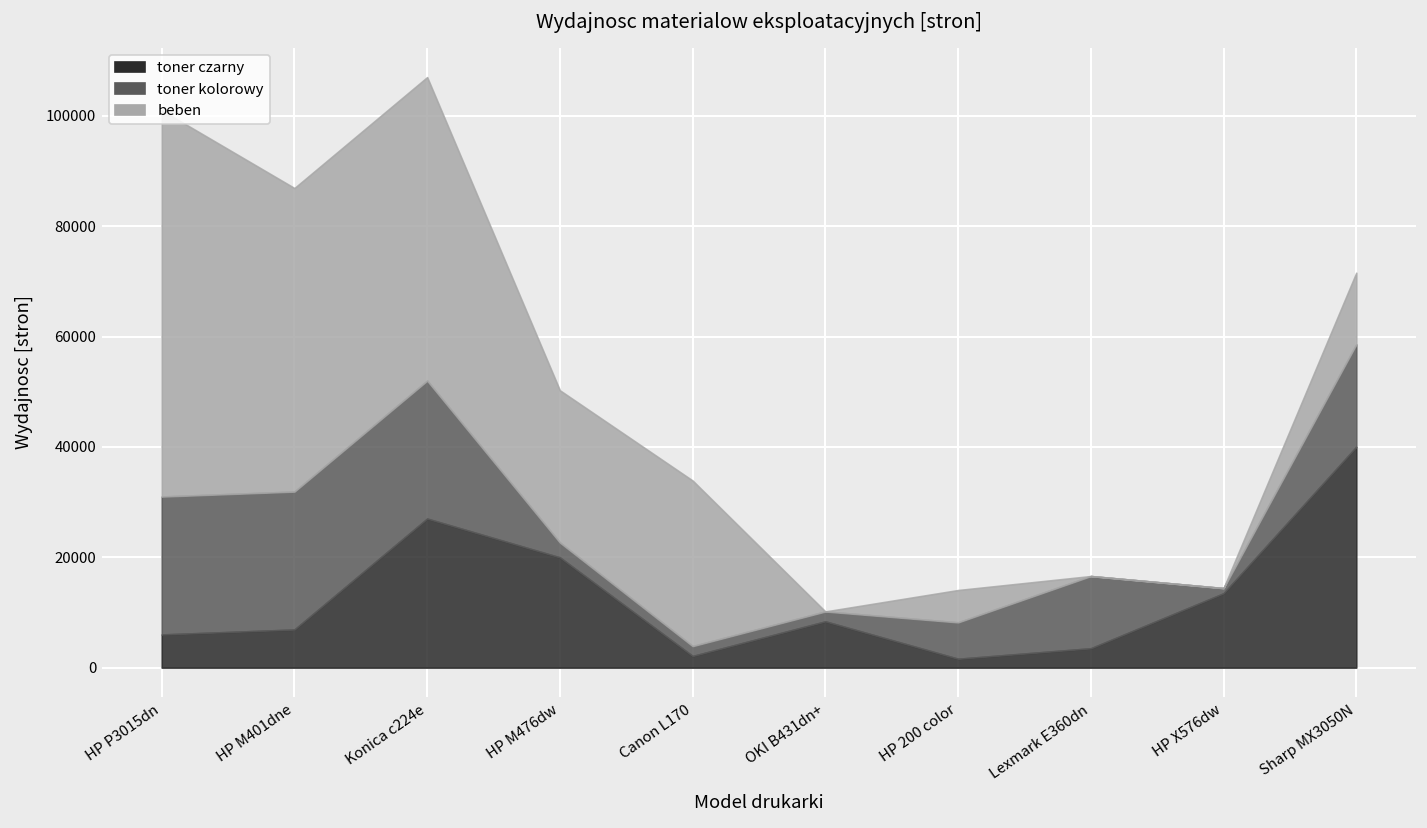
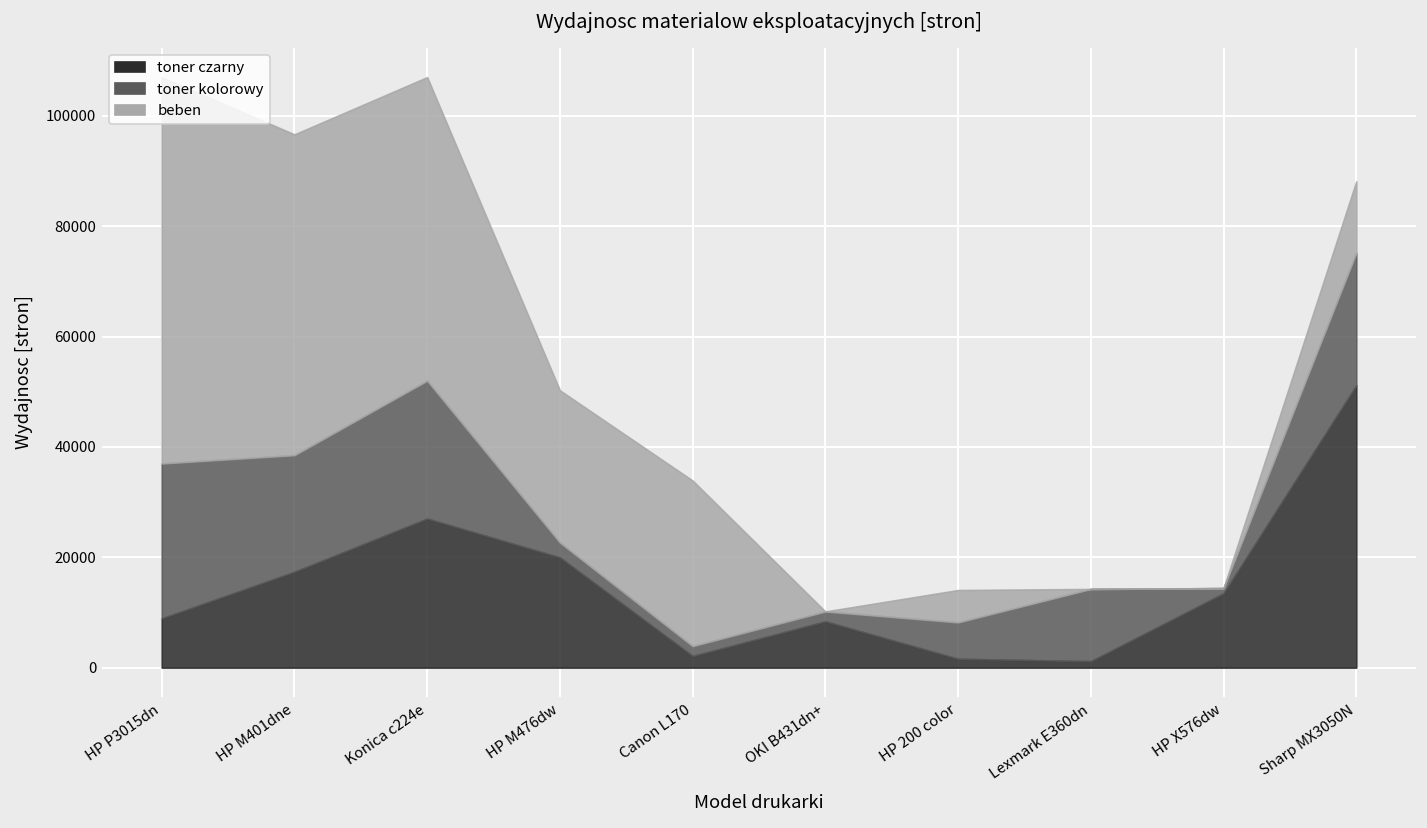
  {
    "toner czarny": {
-     "HP P3015dn": 6000,
-     "HP M401dne": 7000,
+     "HP P3015dn": 9000,
+     "HP M401dne": 17000,
      "Konica c224e": 27000,
      "HP M476dw": 20000,
      "Canon L170": 2000,
      "OKI B431dn+": 8000,
      "HP 200 color": 2000,
-     "Lexmark E360dn": 4000,
+     "Lexmark E360dn": 1000,
      "HP X576dw": 13000,
-     "Sharp MX3050N": 40000
+     "Sharp MX3050N": 51000
    },
    "toner kolorowy": {
-     "HP P3015dn": 25000,
-     "HP M401dne": 25000,
+     "HP P3015dn": 28000,
+     "HP M401dne": 21000,
      "Konica c224e": 25000,
      "HP M476dw": 3000,
      "Canon L170": 2000,
      "HP 200 color": 7000,
-     "Sharp MX3050N": 19000
+     "Sharp MX3050N": 24000
    },
    "beben": {
-     "HP M401dne": 55000,
+     "HP M401dne": 58000,
      "Konica c224e": 55000,
      "HP M476dw": 28000,
      "Canon L170": 30000,
      "HP 200 color": 6000,
      "Sharp MX3050N": 13000
    }
  }
